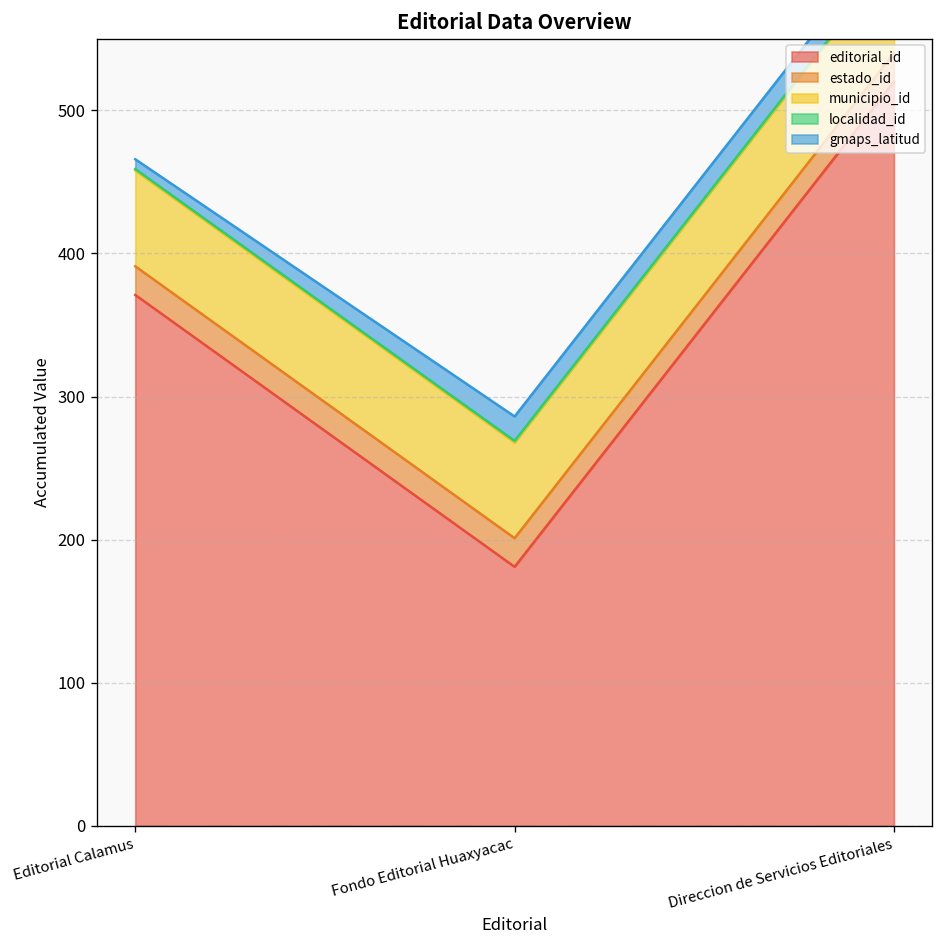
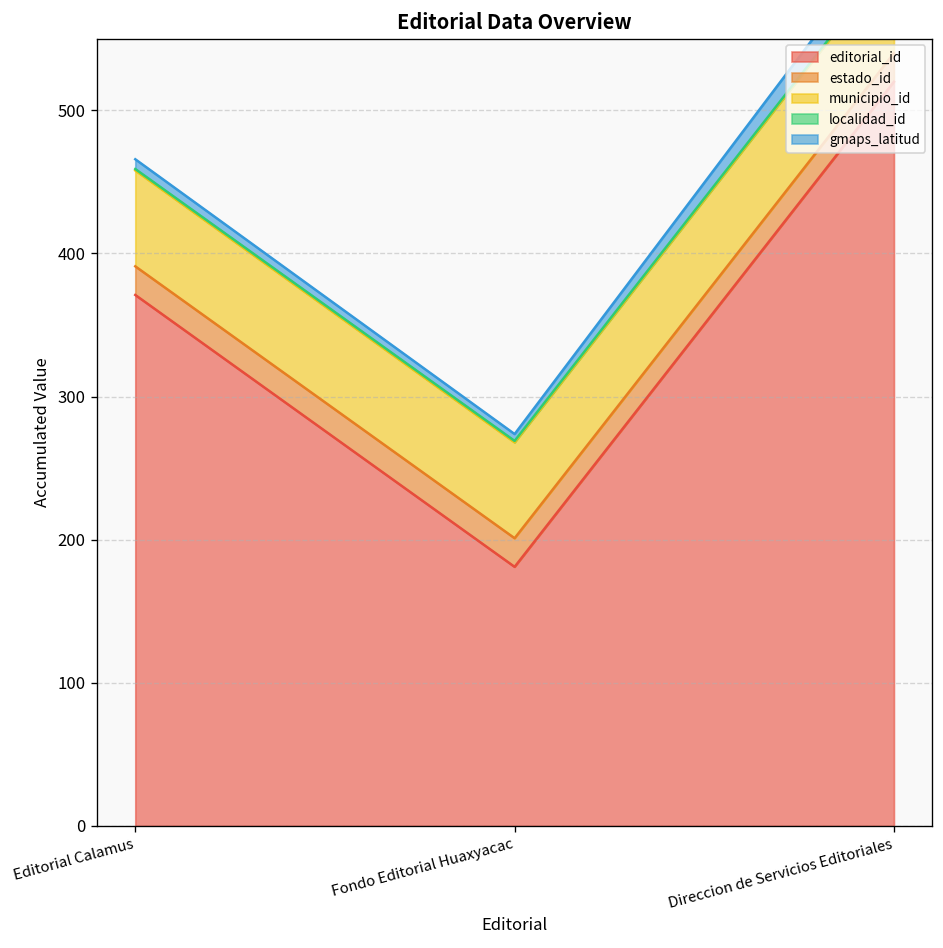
  {
    "gmaps_latitud": {
      "Editorial Calamus": 7,
-     "Fondo Editorial Huaxyacac": 17
+     "Fondo Editorial Huaxyacac": 5
    }
  }
